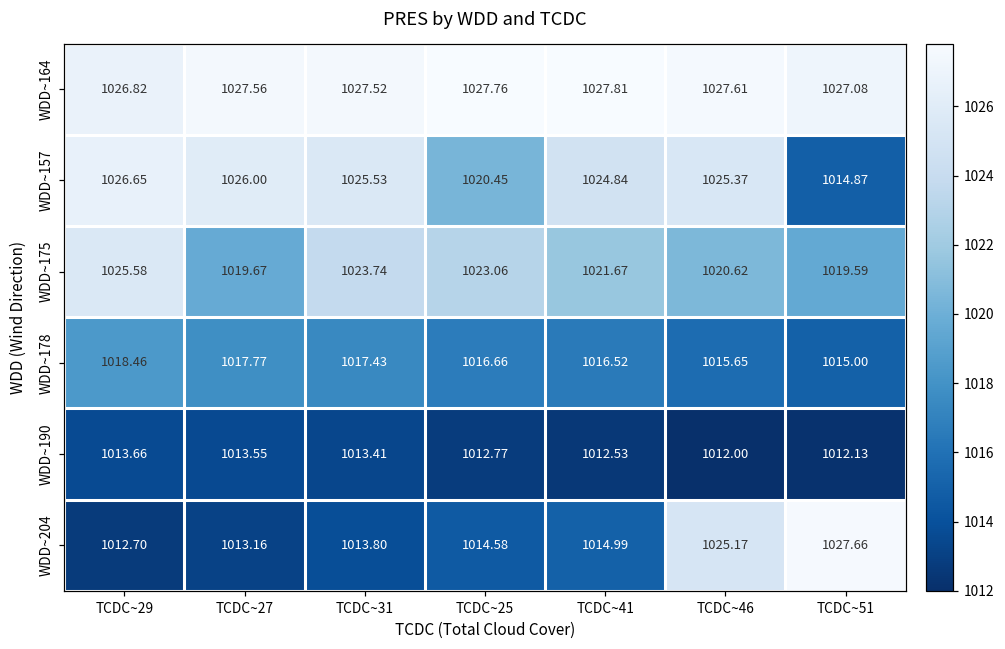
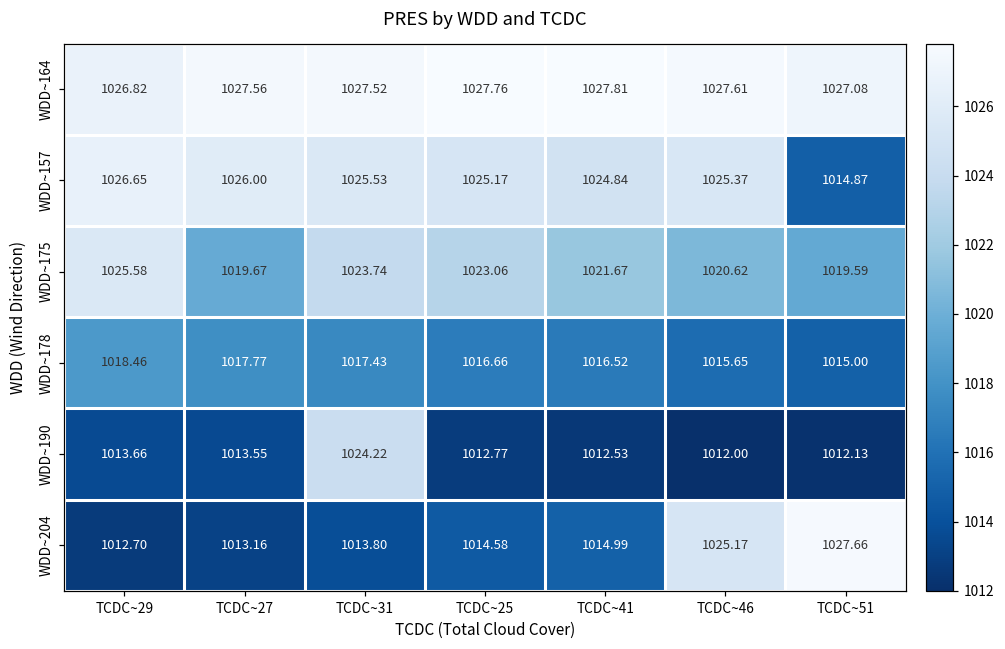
  {
    "WDD~164": {
      "TCDC~29": 1026.82,
      "TCDC~27": 1027.56,
      "TCDC~31": 1027.52,
      "TCDC~25": 1027.76,
      "TCDC~41": 1027.81,
      "TCDC~46": 1027.61,
      "TCDC~51": 1027.08
    },
    "WDD~157": {
      "TCDC~29": 1026.65,
      "TCDC~27": 1026.00,
      "TCDC~31": 1025.53,
-     "TCDC~25": 1020.45,
+     "TCDC~25": 1025.17,
      "TCDC~41": 1024.84,
      "TCDC~46": 1025.37,
      "TCDC~51": 1014.87
    },
    "WDD~175": {
      "TCDC~29": 1025.58,
      "TCDC~27": 1019.67,
      "TCDC~31": 1023.74,
      "TCDC~25": 1023.06,
      "TCDC~41": 1021.67,
      "TCDC~46": 1020.62,
      "TCDC~51": 1019.59
    },
    "WDD~178": {
      "TCDC~29": 1018.46,
      "TCDC~27": 1017.77,
      "TCDC~31": 1017.43,
      "TCDC~25": 1016.66,
      "TCDC~41": 1016.52,
      "TCDC~46": 1015.65,
      "TCDC~51": 1015.00
    },
    "WDD~190": {
      "TCDC~29": 1013.66,
      "TCDC~27": 1013.55,
-     "TCDC~31": 1013.41,
+     "TCDC~31": 1024.22,
      "TCDC~25": 1012.77,
      "TCDC~41": 1012.53,
      "TCDC~46": 1012.00,
      "TCDC~51": 1012.13
    },
    "WDD~204": {
      "TCDC~29": 1012.70,
      "TCDC~27": 1013.16,
      "TCDC~31": 1013.80,
      "TCDC~25": 1014.58,
      "TCDC~41": 1014.99,
      "TCDC~46": 1025.17,
      "TCDC~51": 1027.66
    }
  }
